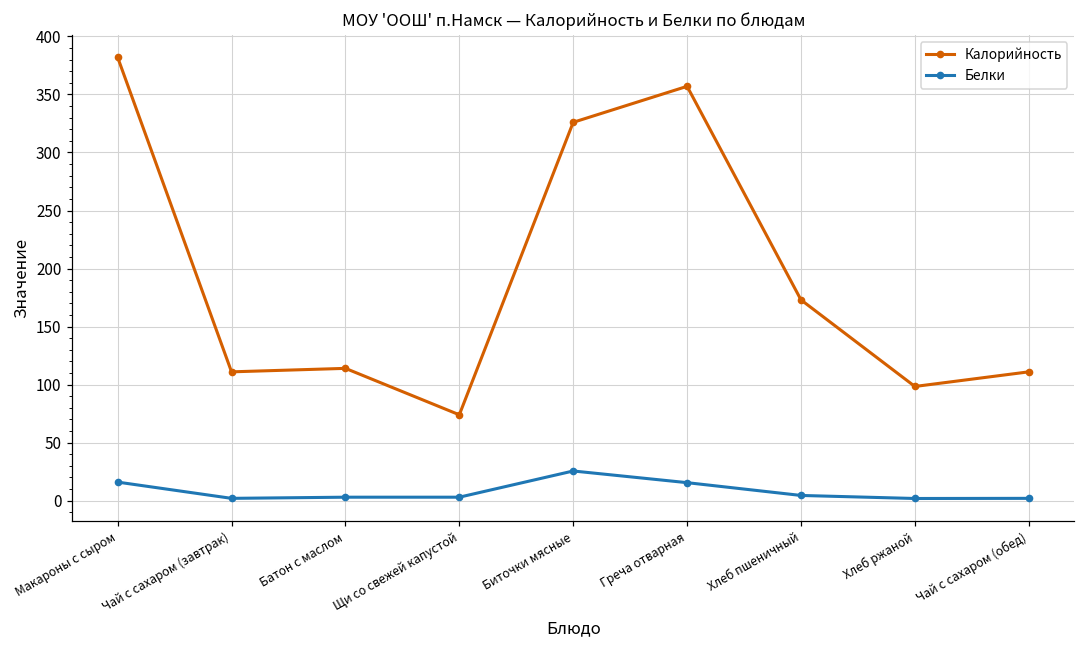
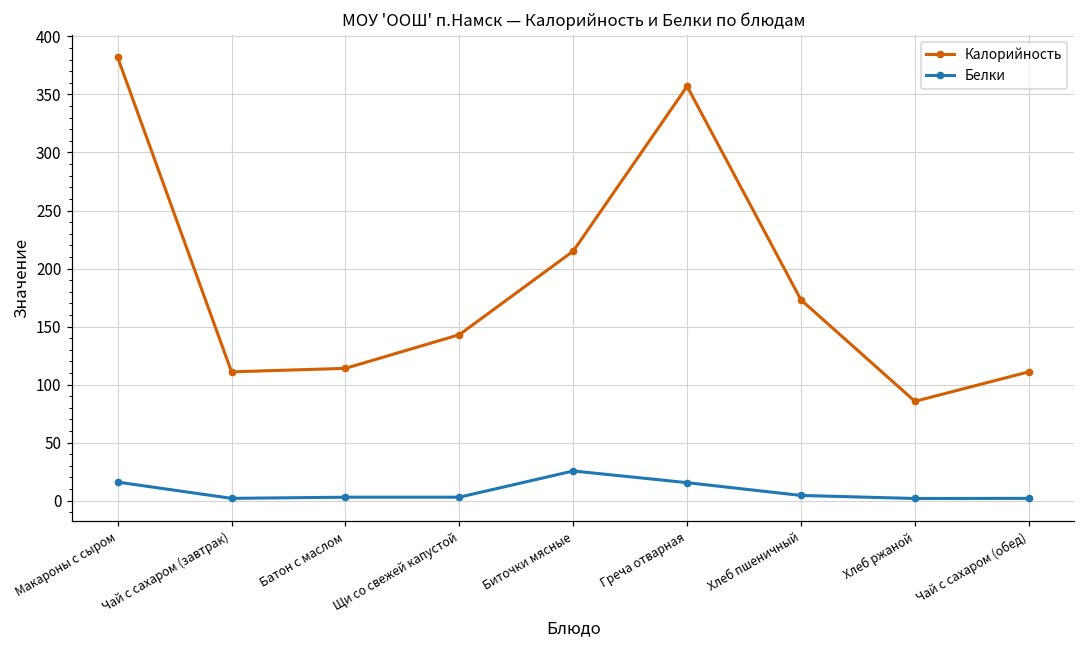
  {
    "Калорийность": {
      "Макароны с сыром": 382,
      "Чай с сахаром (завтрак)": 111,
      "Батон с маслом": 114,
-     "Щи со свежей капустой": 74,
-     "Биточки мясные": 326,
+     "Щи со свежей капустой": 143,
+     "Биточки мясные": 215,
      "Греча отварная": 357,
      "Хлеб пшеничный": 173,
-     "Хлеб ржаной": 98,
+     "Хлеб ржаной": 86,
      "Чай с сахаром (обед)": 111
    },
    "Белки": {
      "Макароны с сыром": 16,
      "Чай с сахаром (завтрак)": 2,
      "Батон с маслом": 3,
      "Щи со свежей капустой": 3,
      "Биточки мясные": 26,
      "Греча отварная": 16,
      "Хлеб пшеничный": 5,
      "Хлеб ржаной": 2,
      "Чай с сахаром (обед)": 2
    }
  }
